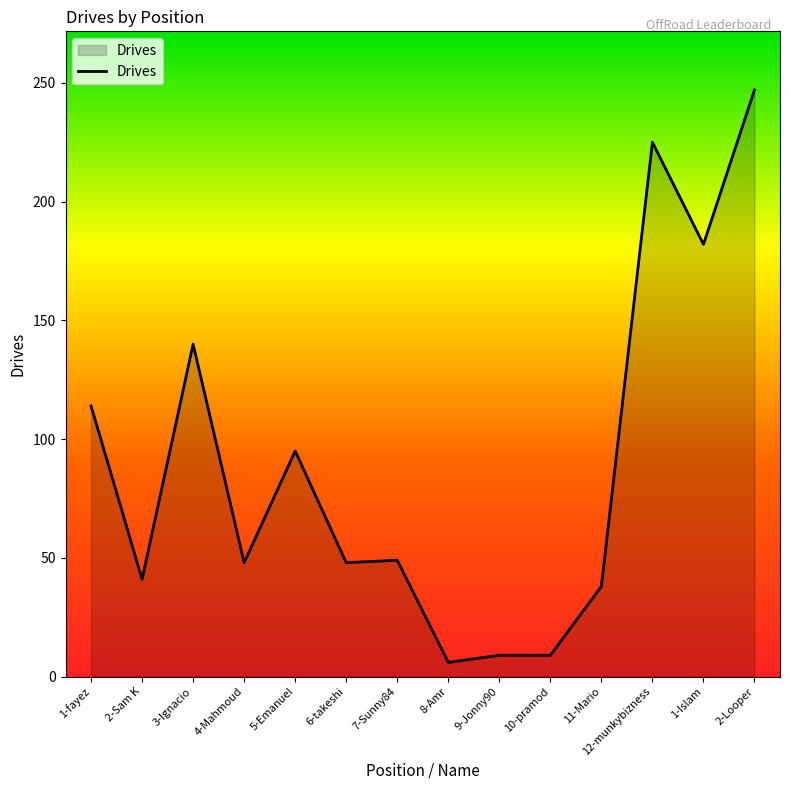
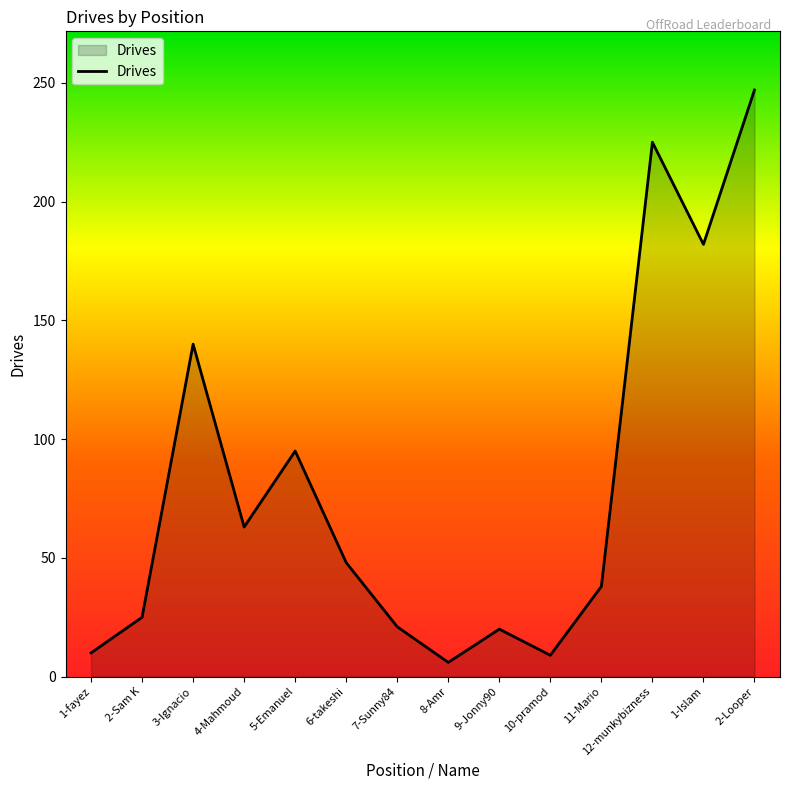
  {
-   "1-fayez": 114,
-   "2-Sam K": 41,
+   "1-fayez": 10,
+   "2-Sam K": 25,
    "3-Ignacio": 140,
-   "4-Mahmoud": 48,
+   "4-Mahmoud": 63,
    "5-Emanuel": 95,
    "6-takeshi": 48,
-   "7-Sunny84": 49,
+   "7-Sunny84": 21,
    "8-Amr": 6,
-   "9-Jonny90": 9,
+   "9-Jonny90": 20,
    "10-pramod": 9,
    "11-Mario": 38,
    "12-munkybizness": 225,
    "1-Islam": 182,
    "2-Looper": 247
  }
